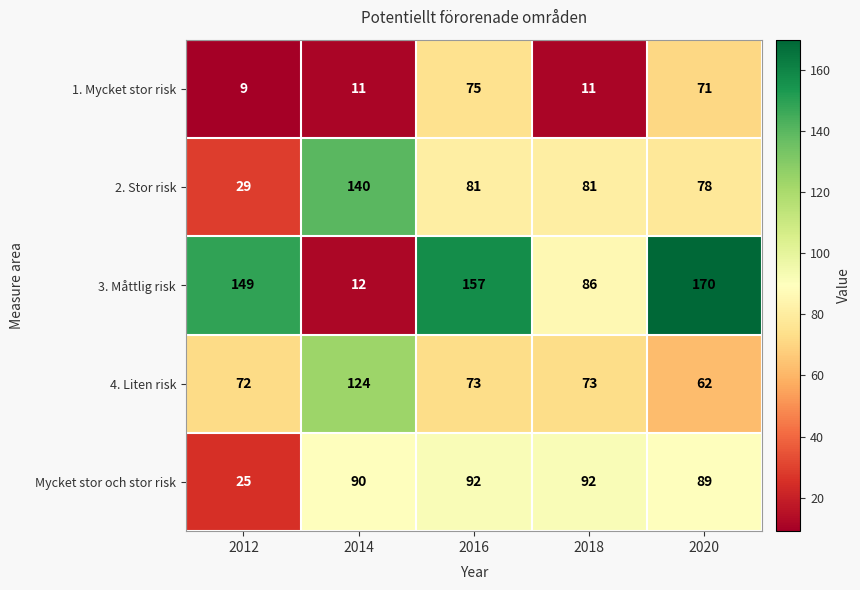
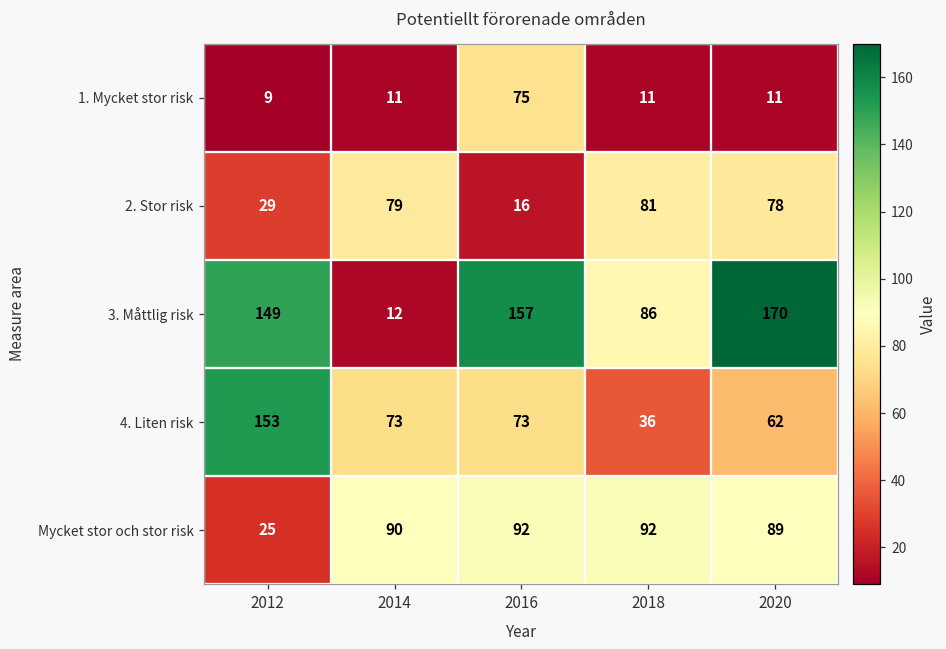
  {
    "1. Mycket stor risk": {
      "2012": 9,
      "2014": 11,
      "2016": 75,
      "2018": 11,
-     "2020": 71
+     "2020": 11
    },
    "2. Stor risk": {
      "2012": 29,
-     "2014": 140,
-     "2016": 81,
+     "2014": 79,
+     "2016": 16,
      "2018": 81,
      "2020": 78
    },
    "3. Måttlig risk": {
      "2012": 149,
      "2014": 12,
      "2016": 157,
      "2018": 86,
      "2020": 170
    },
    "4. Liten risk": {
-     "2012": 72,
-     "2014": 124,
+     "2012": 153,
+     "2014": 73,
      "2016": 73,
-     "2018": 73,
+     "2018": 36,
      "2020": 62
    },
    "Mycket stor och stor risk": {
      "2012": 25,
      "2014": 90,
      "2016": 92,
      "2018": 92,
      "2020": 89
    }
  }
